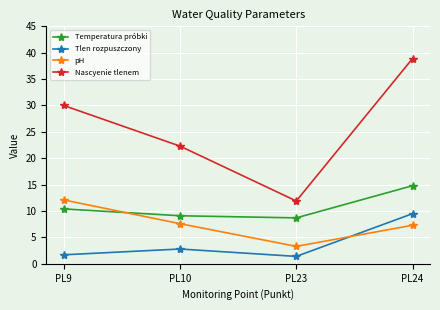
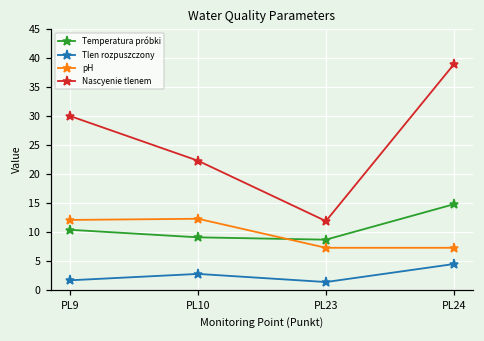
  {
    "Temperatura próbki": {
      "PL9": 10,
      "PL10": 9,
      "PL23": 9,
      "PL24": 15
    },
    "Tlen rozpuszczony": {
      "PL9": 2,
      "PL10": 3,
      "PL23": 1,
-     "PL24": 10
+     "PL24": 5
    },
    "pH": {
      "PL9": 12,
-     "PL10": 8,
-     "PL23": 3,
+     "PL10": 12,
+     "PL23": 7,
      "PL24": 7
    },
    "Nascyenie tlenem": {
      "PL9": 30,
      "PL10": 22,
      "PL23": 12,
      "PL24": 39
    }
  }
